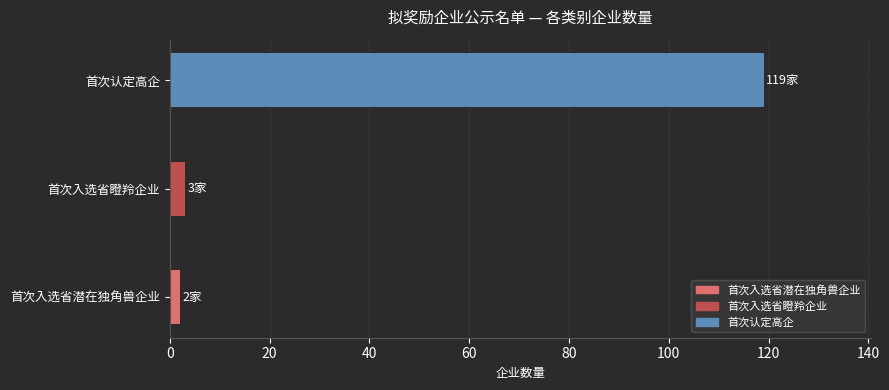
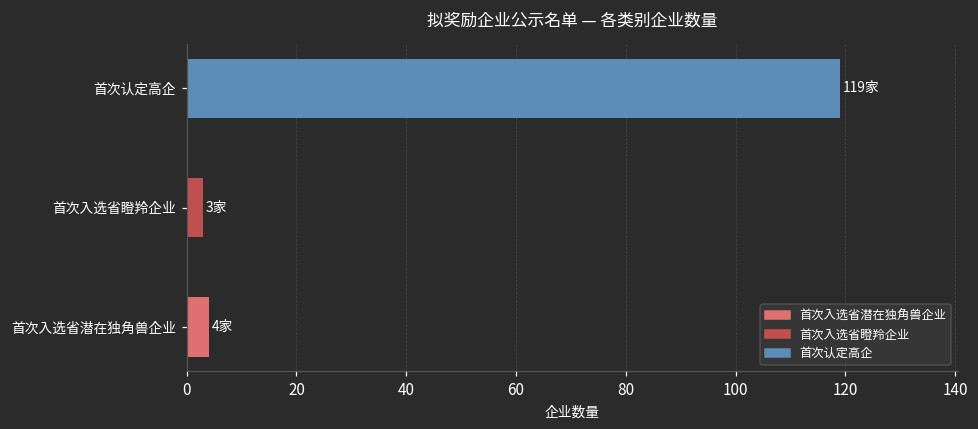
  {
    "首次认定高企": "119家",
    "首次入选省瞪羚企业": "3家",
-   "首次入选省潜在独角兽企业": "2家"
+   "首次入选省潜在独角兽企业": "4家"
  }
